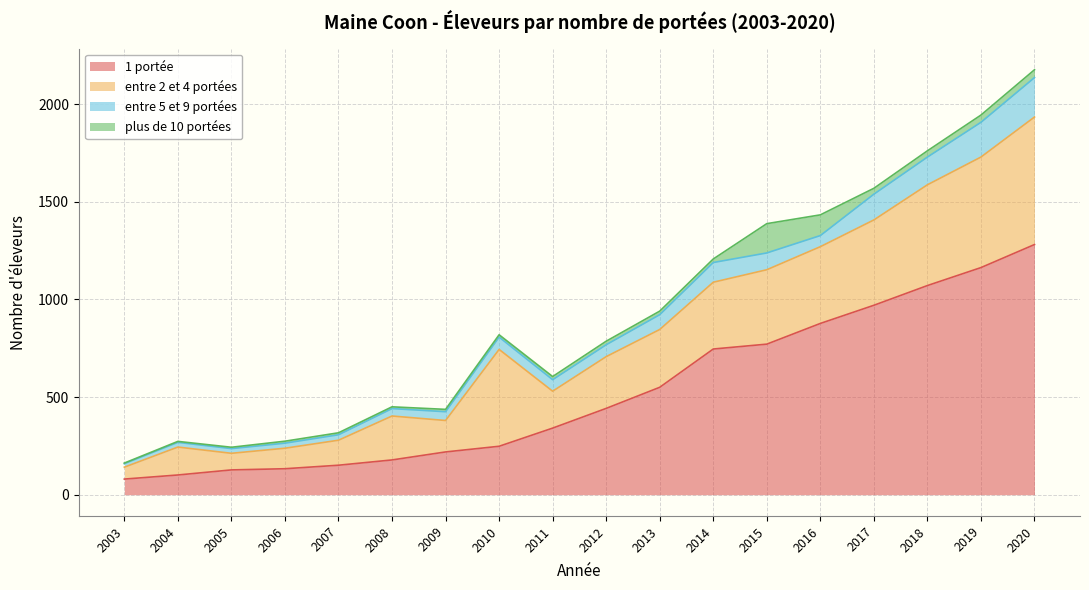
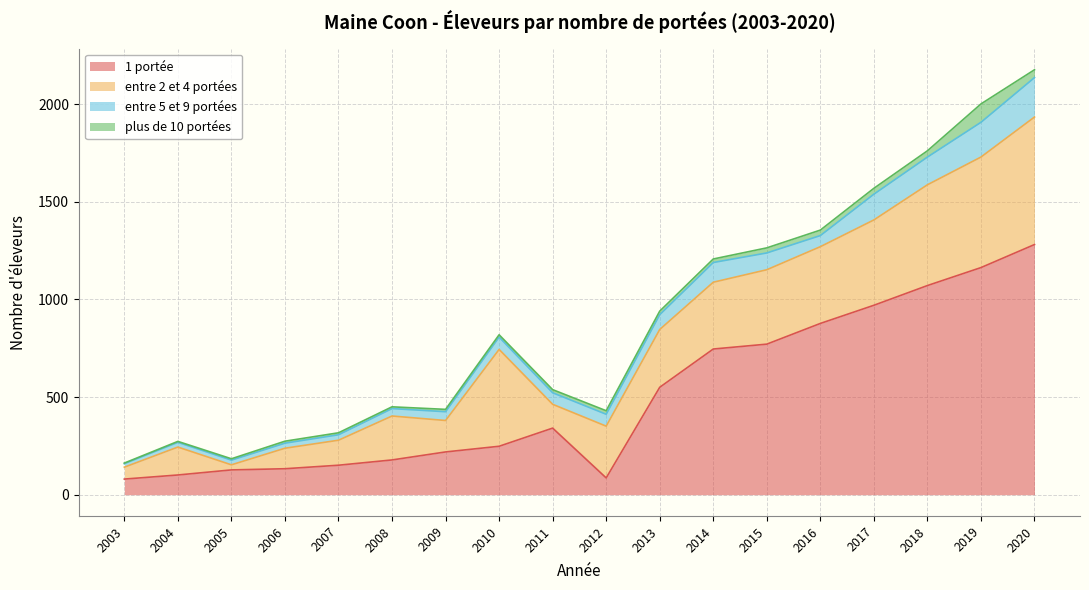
  {
    "1 portée": {
      "2003": 80,
      "2004": 100,
      "2005": 130,
      "2006": 130,
      "2007": 150,
      "2008": 180,
      "2009": 220,
      "2010": 250,
      "2011": 340,
-     "2012": 440,
+     "2012": 90,
      "2013": 550,
      "2014": 750,
      "2015": 770,
      "2016": 880,
      "2017": 970,
      "2018": 1070,
      "2019": 1160,
      "2020": 1280
    },
    "entre 2 et 4 portées": {
      "2003": 60,
      "2004": 140,
-     "2005": 90,
+     "2005": 30,
      "2006": 110,
      "2007": 130,
      "2008": 230,
      "2009": 160,
      "2010": 500,
-     "2011": 190,
+     "2011": 120,
      "2012": 270,
      "2013": 300,
      "2014": 340,
      "2015": 380,
      "2016": 390,
      "2017": 440,
      "2018": 520,
      "2019": 570,
      "2020": 650
    },
    "entre 5 et 9 portées": {
      "2011": 60,
      "2012": 60,
      "2013": 80,
      "2014": 100,
      "2015": 90,
      "2016": 60,
      "2017": 130,
      "2018": 140,
      "2019": 180,
      "2020": 200
    },
    "plus de 10 portées": {
      "2011": 20,
      "2012": 20,
      "2013": 20,
      "2014": 20,
-     "2015": 150,
-     "2016": 110,
+     "2015": 30,
+     "2016": 30,
      "2017": 30,
      "2018": 30,
-     "2019": 40,
+     "2019": 90,
      "2020": 40
    }
  }
